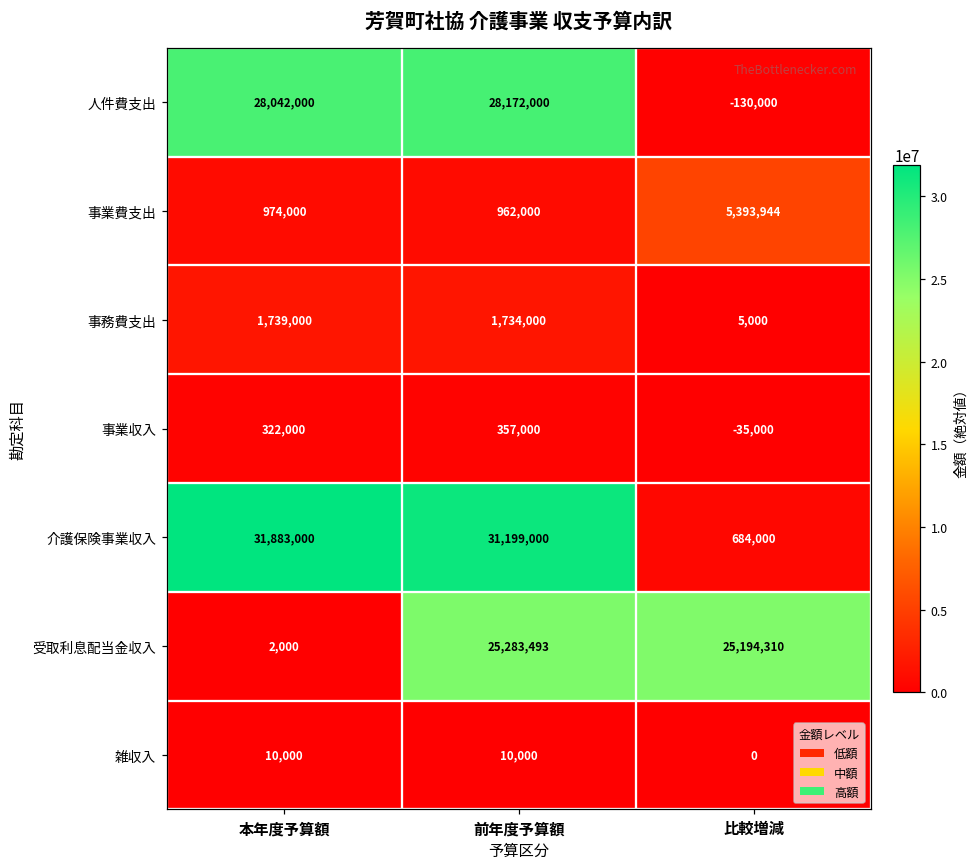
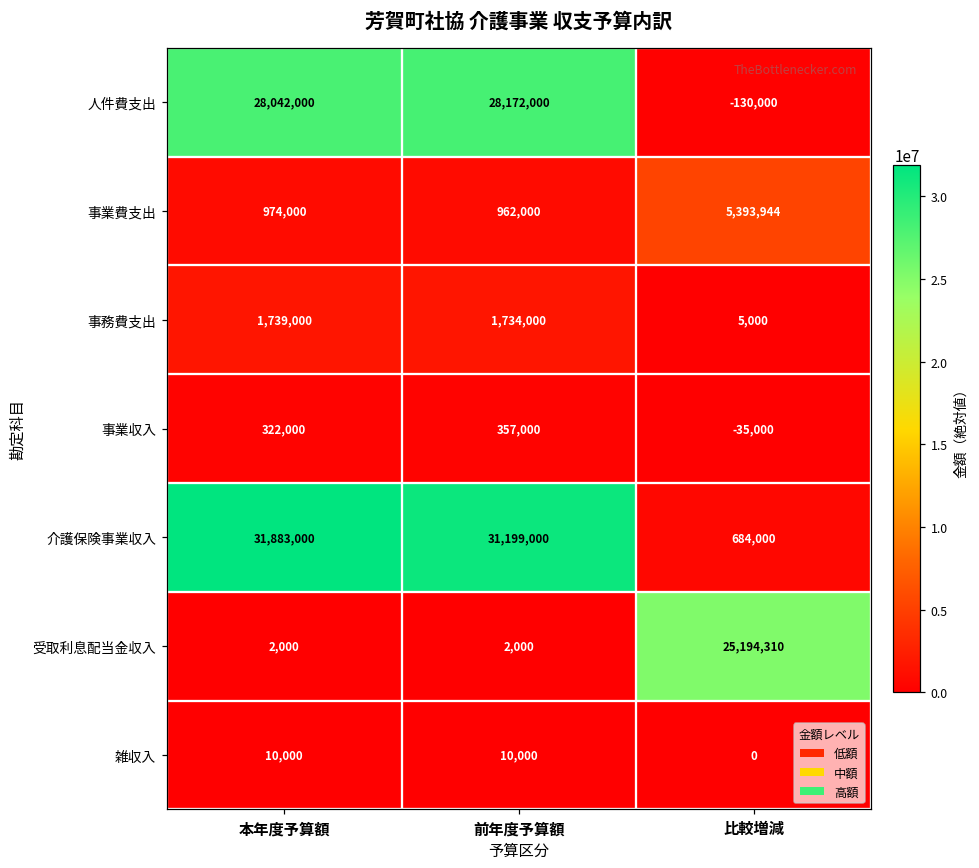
  {
    "人件費支出": {
      "本年度予算額": "28,042,000",
      "前年度予算額": "28,172,000"
    },
    "事業費支出": {
      "本年度予算額": "974,000",
      "前年度予算額": "962,000",
      "比較増減": "5,393,944"
    },
    "事務費支出": {
      "本年度予算額": "1,739,000",
      "前年度予算額": "1,734,000",
      "比較増減": "5,000"
    },
    "事業収入": {
      "本年度予算額": "322,000",
      "前年度予算額": "357,000",
      "比較増減": "-35,000"
    },
    "介護保険事業収入": {
      "本年度予算額": "31,883,000",
      "前年度予算額": "31,199,000",
      "比較増減": "684,000"
    },
    "受取利息配当金収入": {
      "本年度予算額": "2,000",
-     "前年度予算額": "25,283,493",
+     "前年度予算額": "2,000",
      "比較増減": "25,194,310"
    },
    "雑収入": {
      "本年度予算額": "10,000",
      "前年度予算額": "10,000",
      "比較増減": "0"
    }
  }
